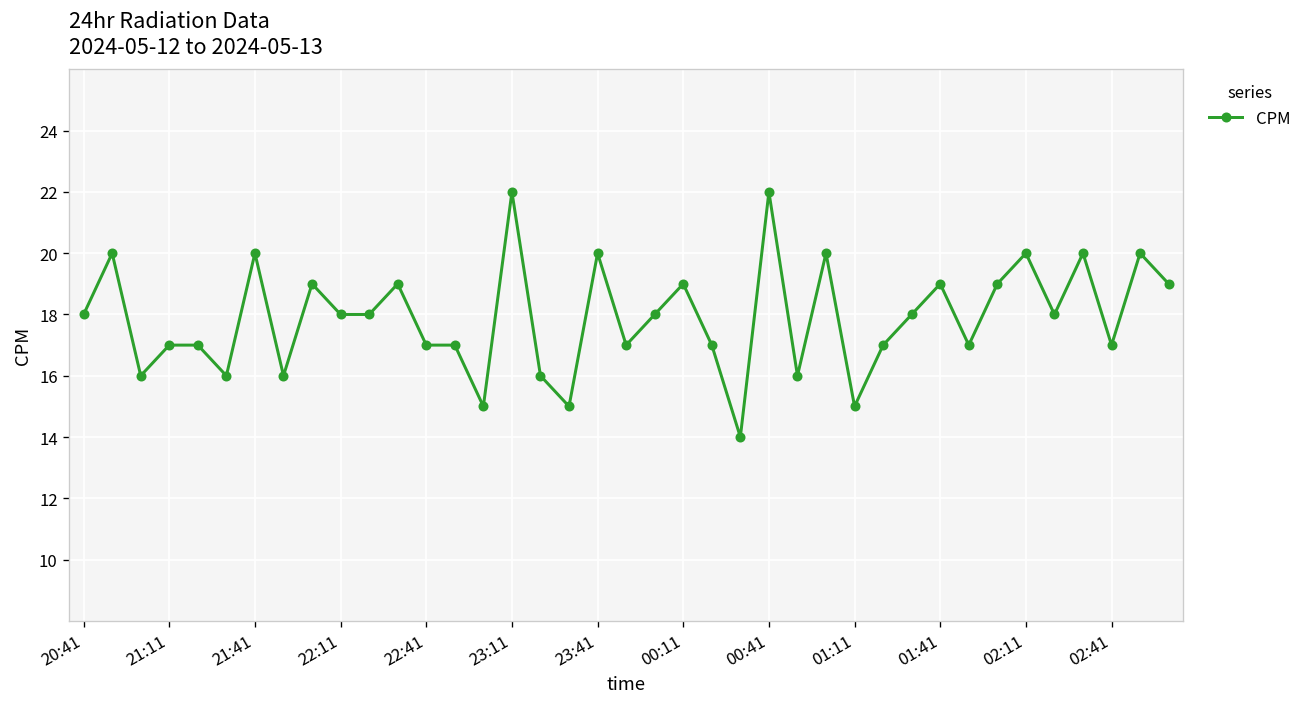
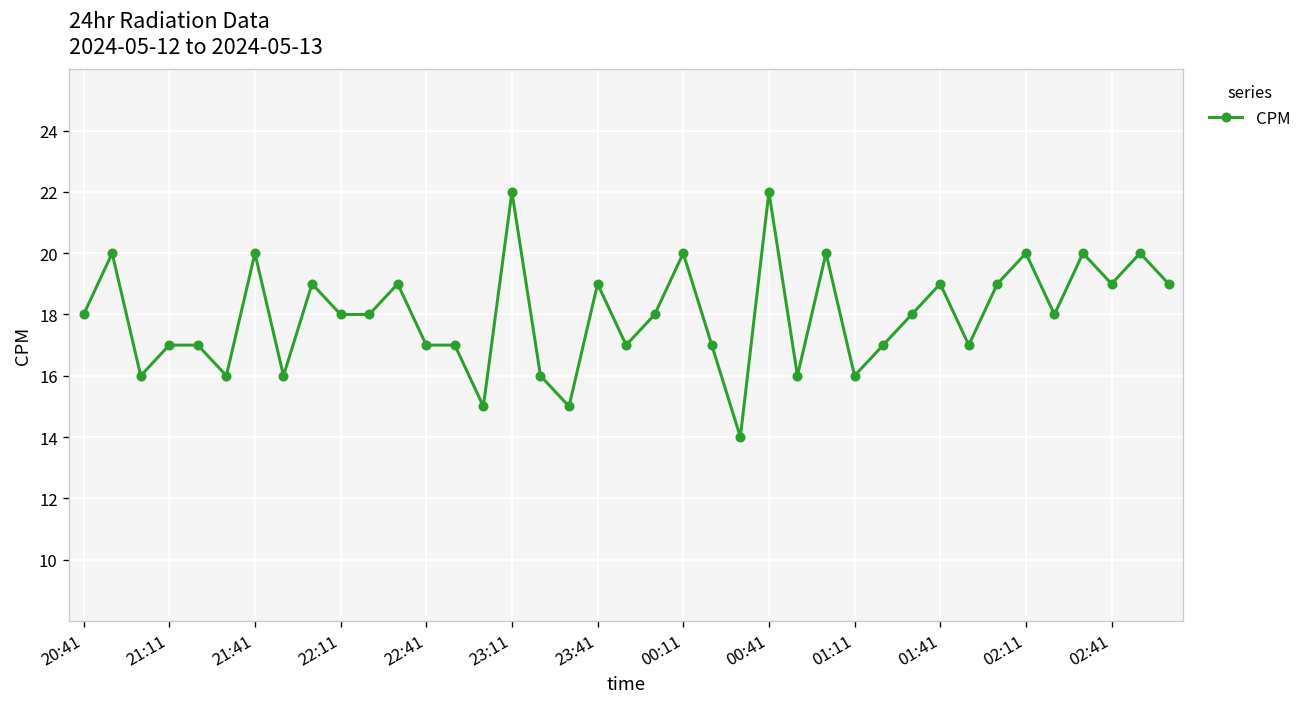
  {
    "20:41": 18,
    "21:11": 17,
    "21:41": 20,
    "22:11": 18,
    "22:41": 17,
    "23:11": 22,
-   "23:41": 20,
-   "00:11": 19,
+   "23:41": 19,
+   "00:11": 20,
    "00:41": 22,
-   "01:11": 15,
+   "01:11": 16,
    "01:41": 19,
    "02:11": 20,
-   "02:41": 17
+   "02:41": 19
  }
